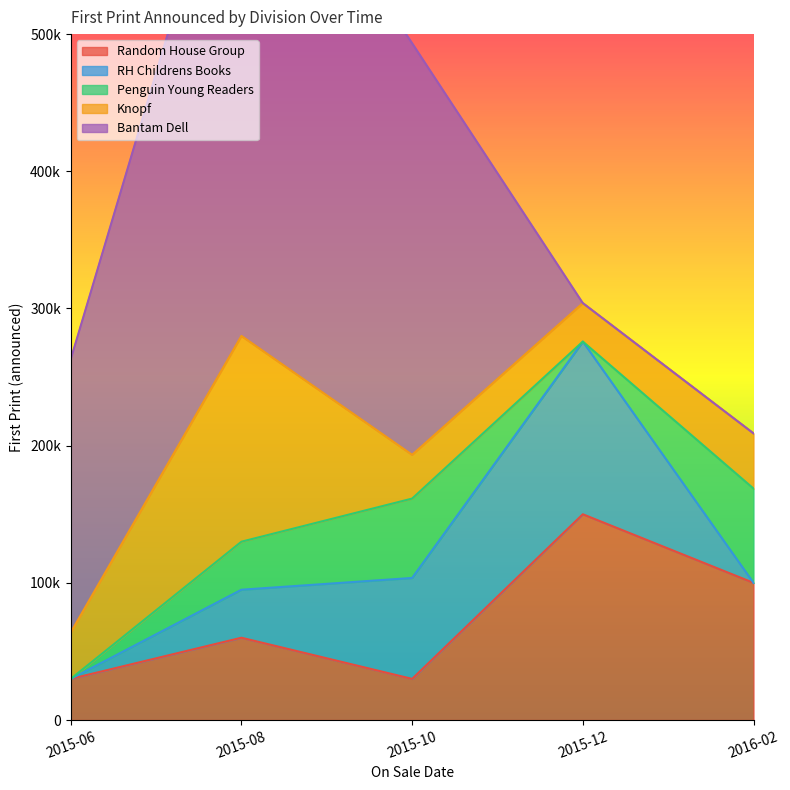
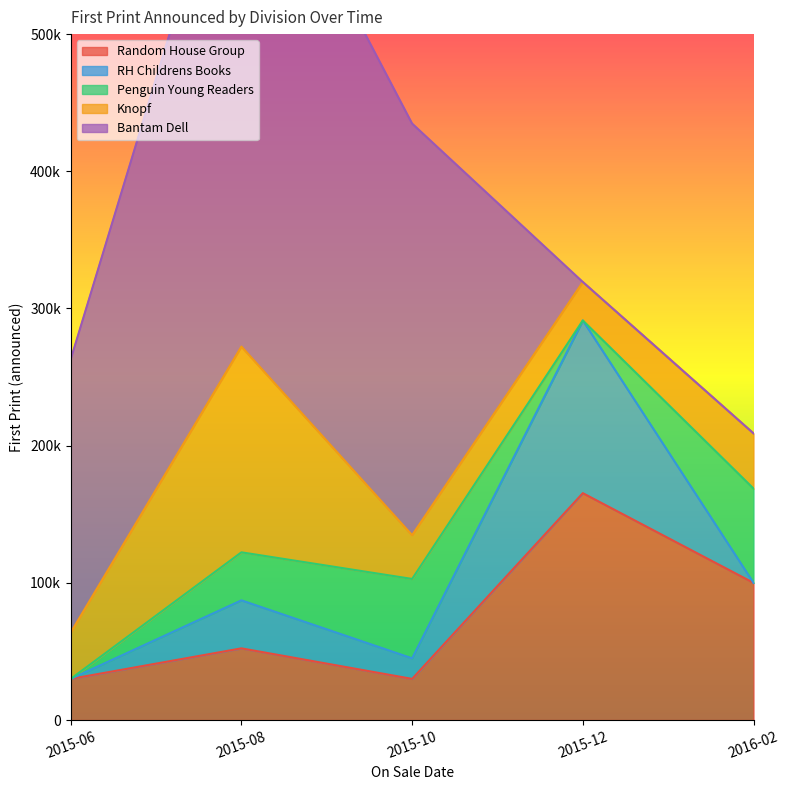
  {
    "Random House Group": {
-     "2015-08": 60000,
+     "2015-08": 52000,
      "2015-10": 30000,
-     "2015-12": 150000
+     "2015-12": 165000
    },
    "RH Childrens Books": {
      "2015-08": 35000,
-     "2015-10": 74000
+     "2015-10": 15000
    },
    "Penguin Young Readers": {
      "2015-08": 35000,
      "2015-10": 58000,
      "2016-02": 69000
    },
    "Knopf": {
      "2015-06": 34000,
      "2015-08": 150000,
      "2015-10": 32000
    },
    "Bantam Dell": {
      "2015-06": 199000,
      "2015-10": 300000
    }
  }
